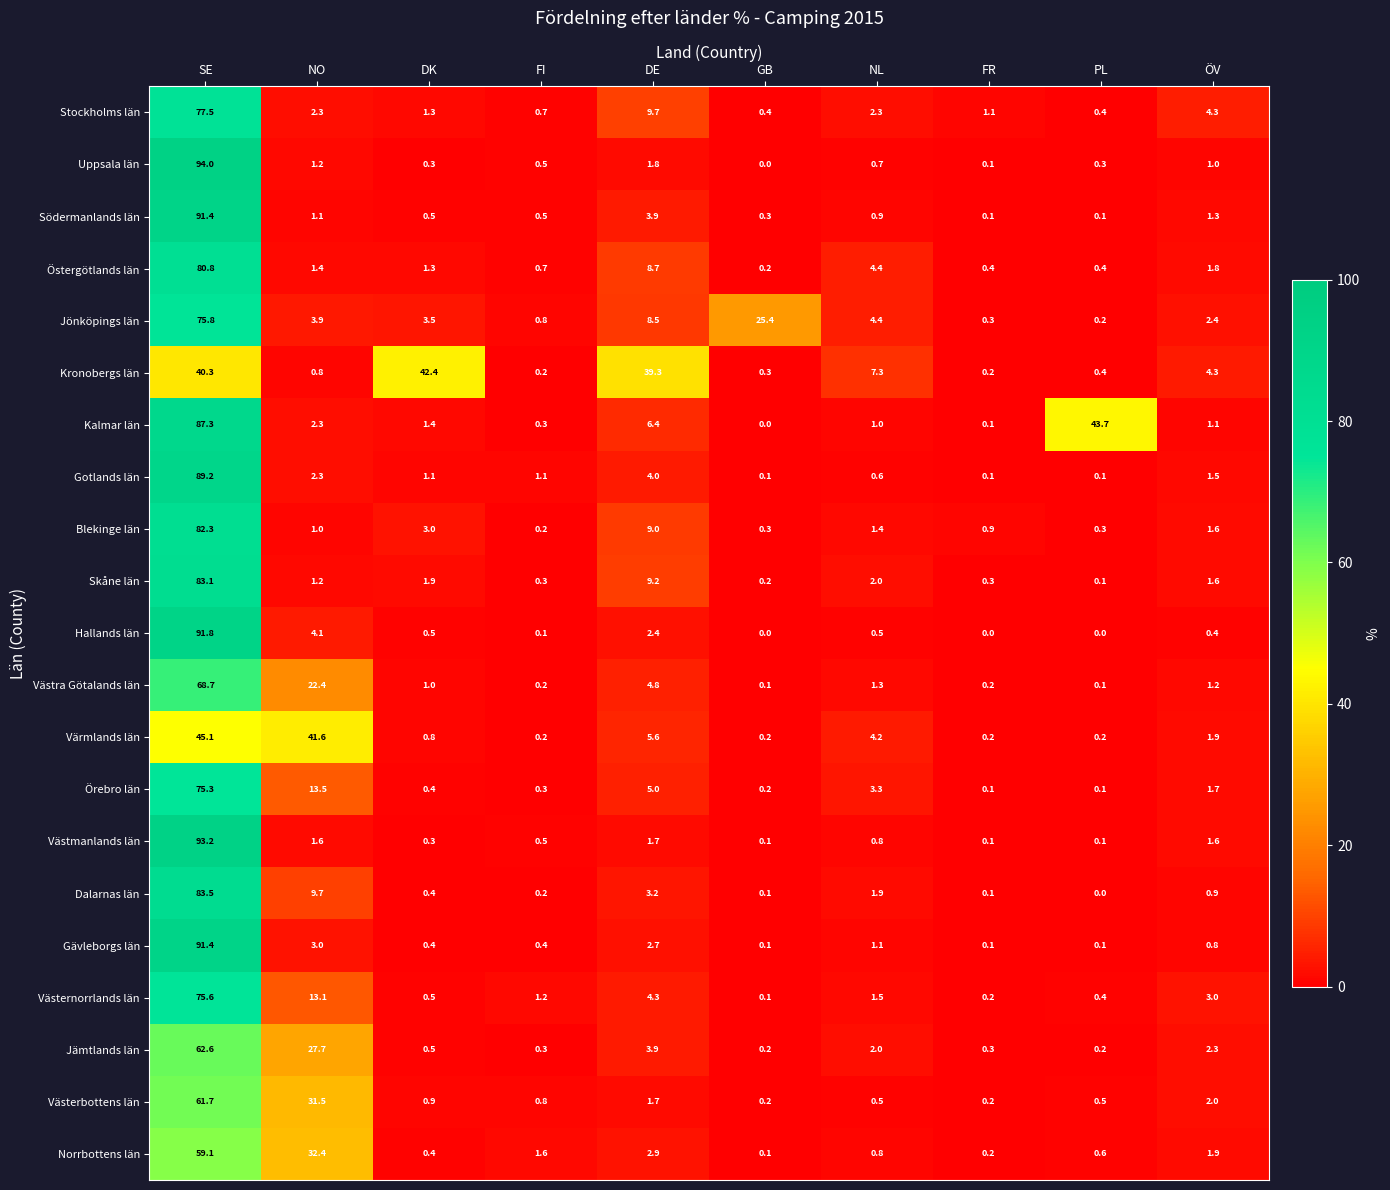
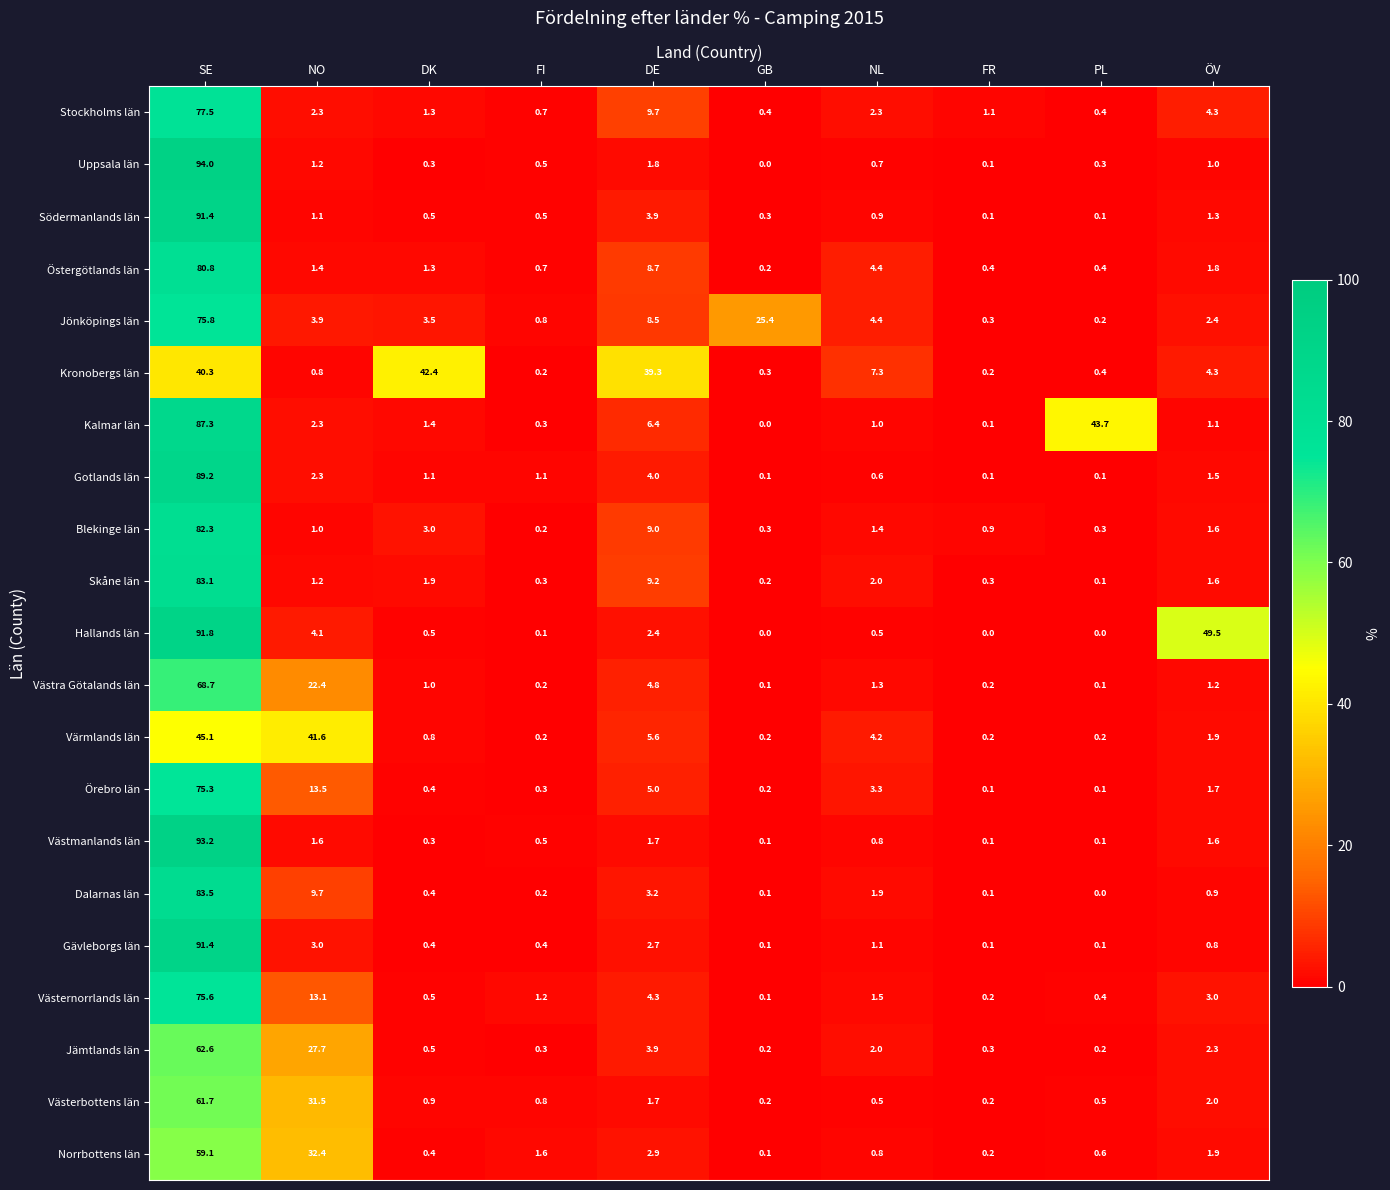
  {
    "Hallands län": {
      "SE": 91.8,
      "NO": 4.1,
      "DK": 0.5,
      "FI": 0.1,
      "DE": 2.4,
      "GB": 0.0,
      "NL": 0.5,
      "FR": 0.0,
      "PL": 0.0,
-     "ÖV": 0.4
+     "ÖV": 49.5
    }
  }
